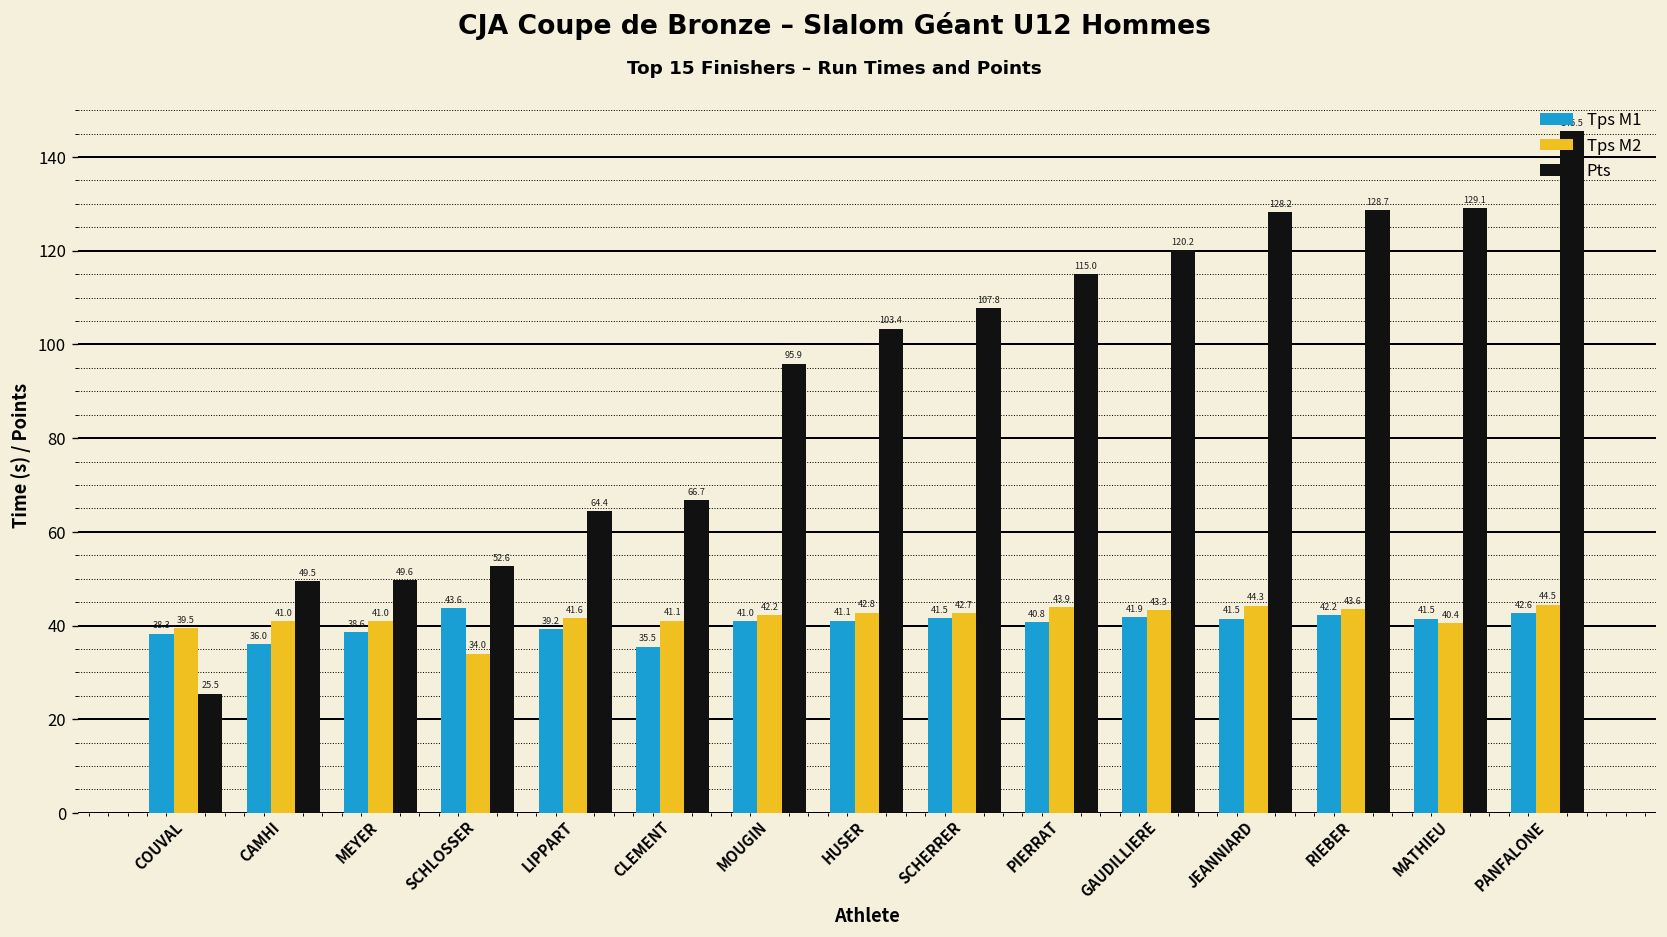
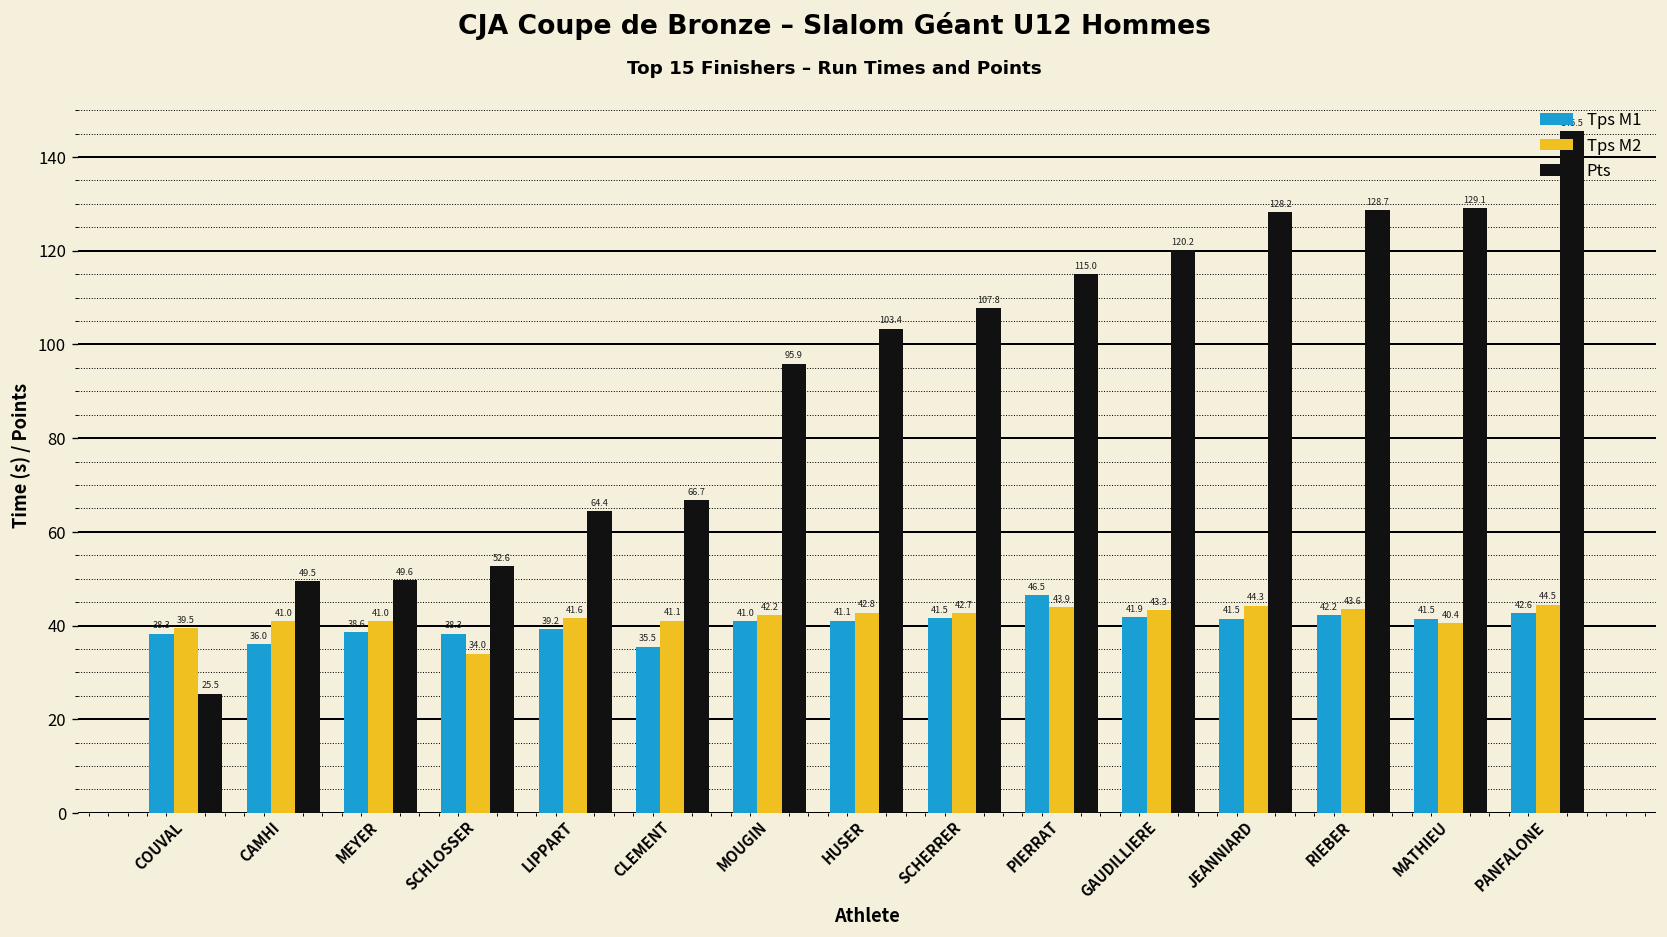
  {
    "Tps M1": {
      "COUVAL": 38.3,
      "CAMHI": 36.0,
      "MEYER": 38.6,
-     "SCHLOSSER": 43.6,
+     "SCHLOSSER": 38.3,
      "LIPPART": 39.2,
      "CLEMENT": 35.5,
      "MOUGIN": 41.0,
      "HUSER": 41.1,
      "SCHERRER": 41.5,
-     "PIERRAT": 40.8,
+     "PIERRAT": 46.5,
      "GAUDILLIERE": 41.9,
      "JEANNIARD": 41.5,
      "RIEBER": 42.2,
      "MATHIEU": 41.5,
      "PANFALONE": 42.6
    },
    "Tps M2": {
      "COUVAL": 39.5,
      "CAMHI": 41.0,
      "MEYER": 41.0,
      "SCHLOSSER": 34.0,
      "LIPPART": 41.6,
      "CLEMENT": 41.1,
      "MOUGIN": 42.2,
      "HUSER": 42.8,
      "SCHERRER": 42.7,
      "PIERRAT": 43.9,
      "GAUDILLIERE": 43.3,
      "JEANNIARD": 44.3,
      "RIEBER": 43.6,
      "MATHIEU": 40.4,
      "PANFALONE": 44.5
    },
    "Pts": {
      "COUVAL": 25.5,
      "CAMHI": 49.5,
      "MEYER": 49.6,
      "SCHLOSSER": 52.6,
      "LIPPART": 64.4,
      "CLEMENT": 66.7,
      "MOUGIN": 95.9,
      "HUSER": 103.4,
      "SCHERRER": 107.8,
      "PIERRAT": 115.0,
      "GAUDILLIERE": 120.2,
      "JEANNIARD": 128.2,
      "RIEBER": 128.7,
      "MATHIEU": 129.1,
      "PANFALONE": 145.5
    }
  }
